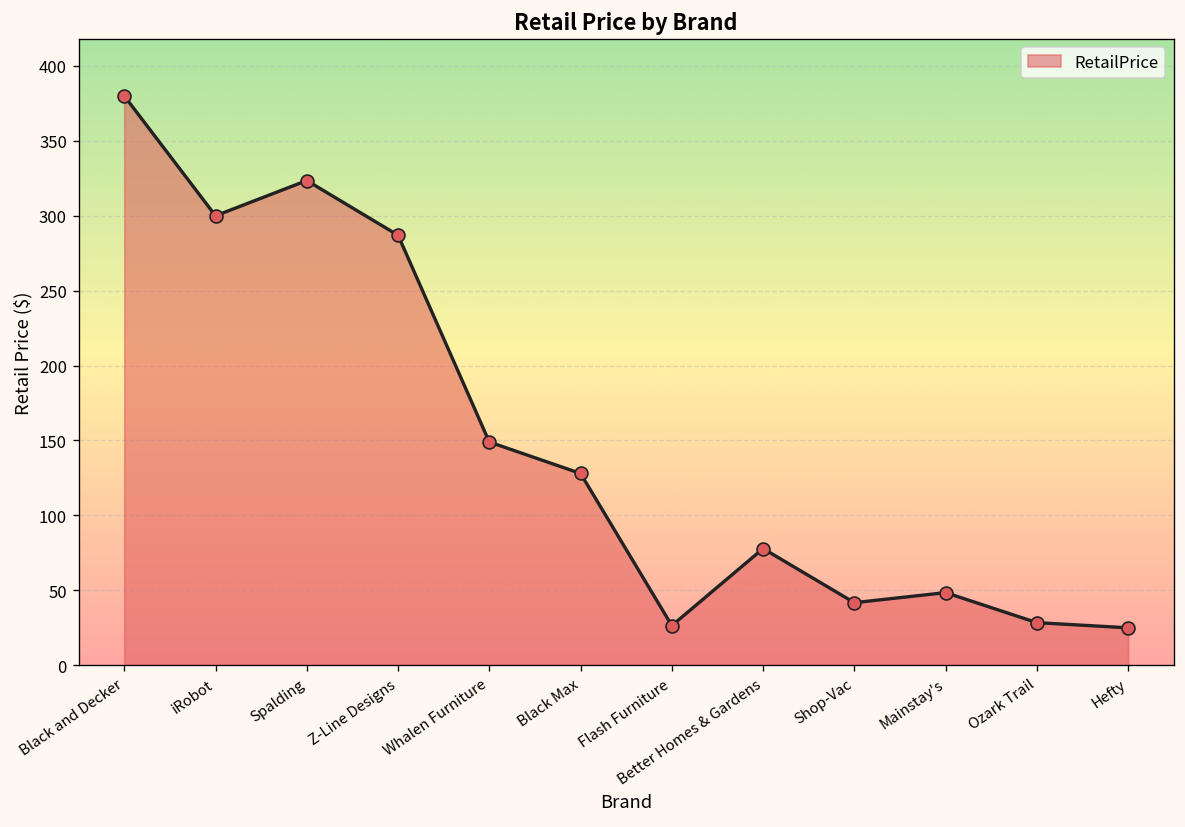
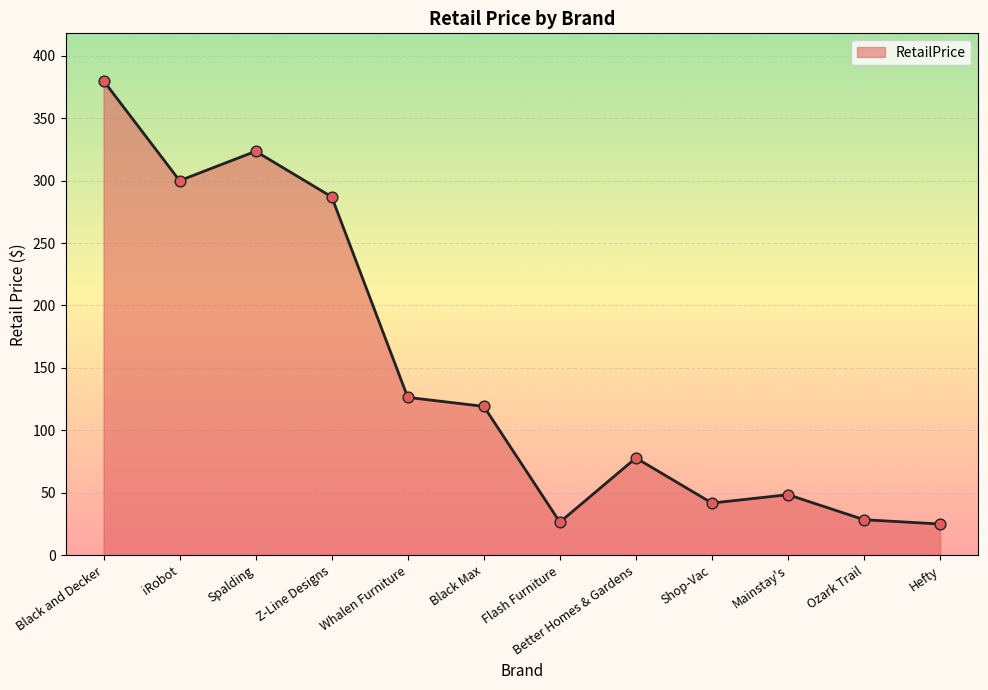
  {
    "Black and Decker": 380,
    "iRobot": 300,
    "Spalding": 324,
    "Z-Line Designs": 287,
-   "Whalen Furniture": 149,
-   "Black Max": 128,
+   "Whalen Furniture": 126,
+   "Black Max": 119,
    "Flash Furniture": 26,
    "Better Homes & Gardens": 78,
    "Shop-Vac": 42,
    "Mainstay's": 48,
    "Ozark Trail": 28,
    "Hefty": 25
  }
